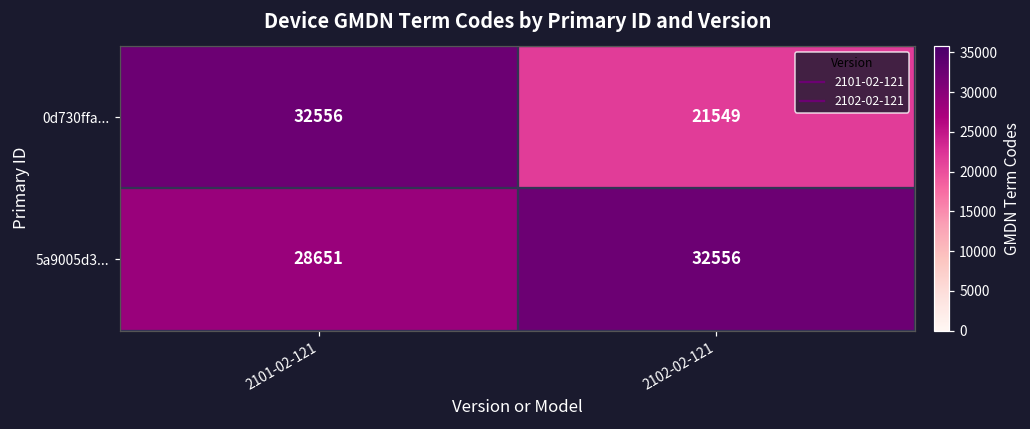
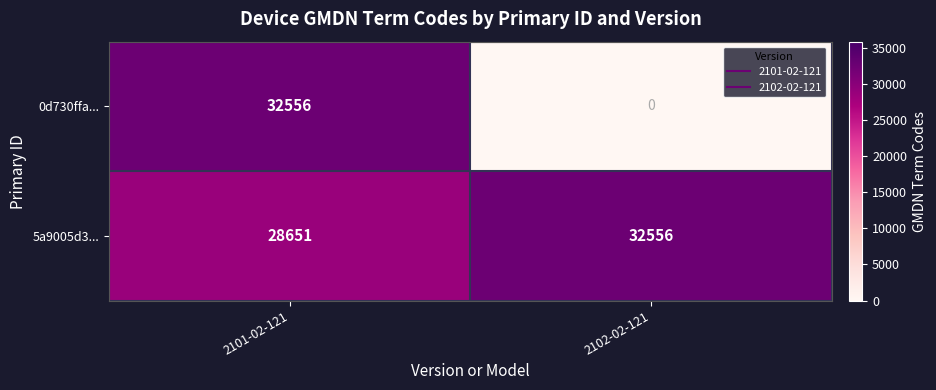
  {
    "0d730ffa...": {
-     "2102-02-121": 21549
+     "2102-02-121": 0
    }
  }
